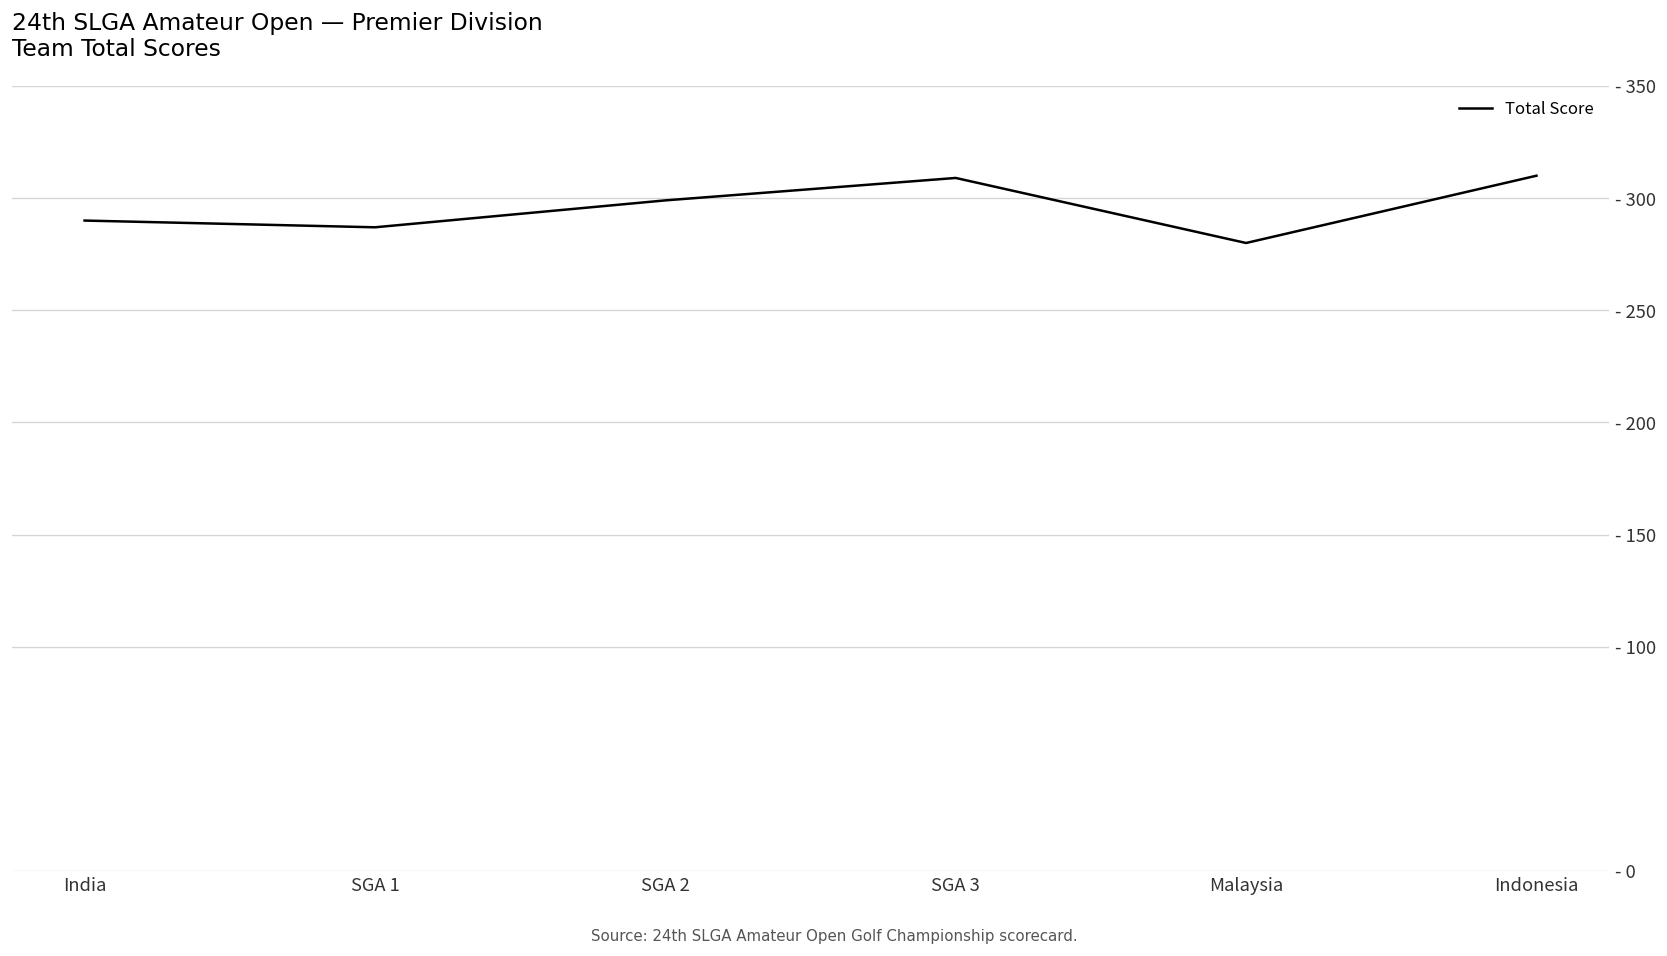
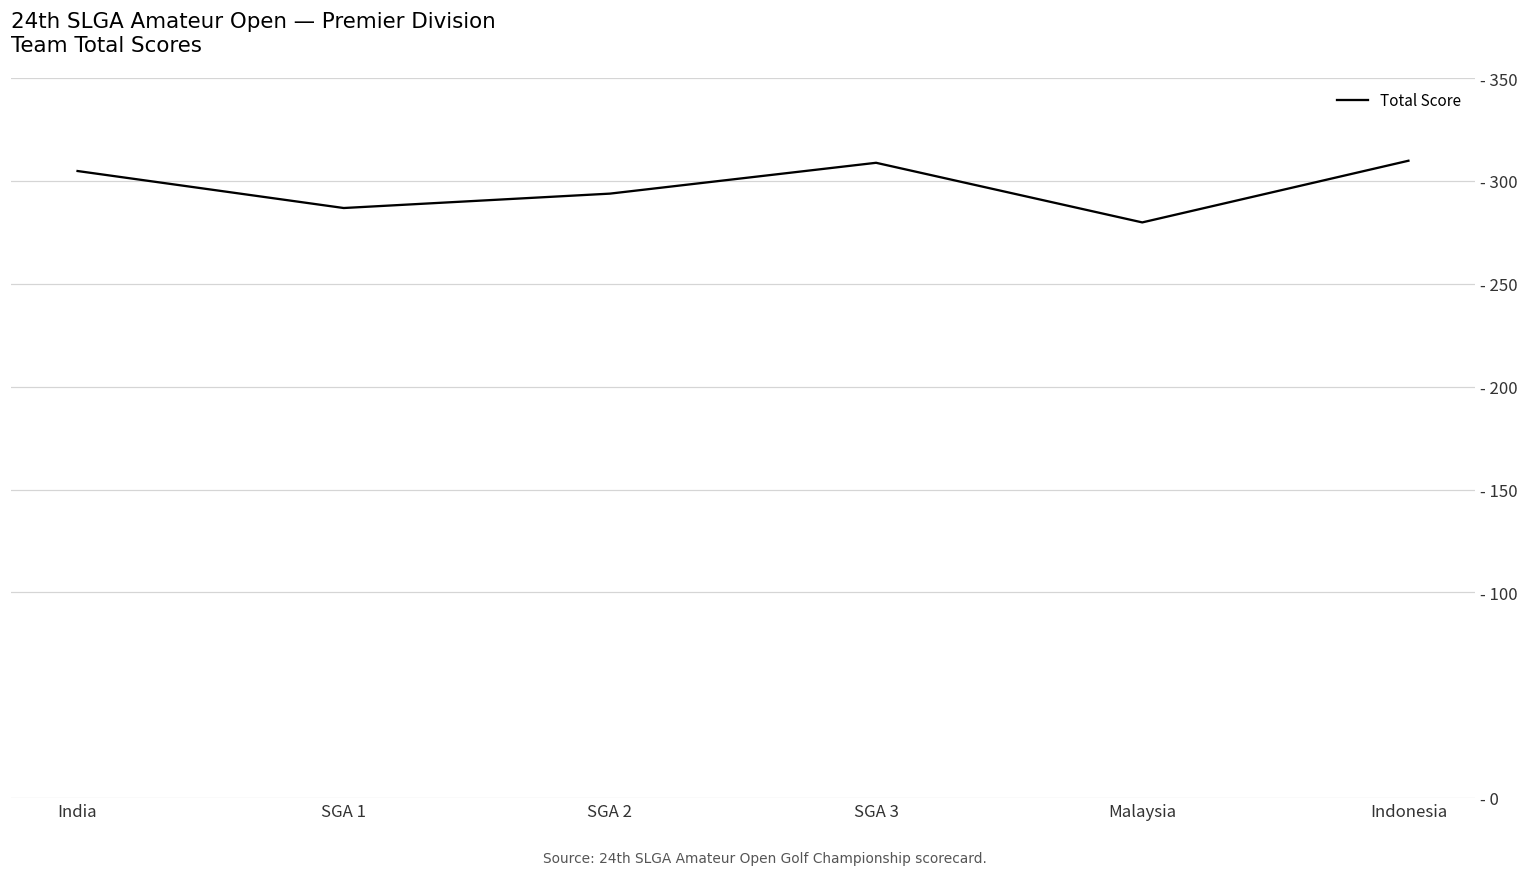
  {
-   "India": "- 290",
+   "India": "- 305",
    "SGA 1": "- 287",
-   "SGA 2": "- 299",
+   "SGA 2": "- 294",
    "SGA 3": "- 309",
    "Malaysia": "- 280",
    "Indonesia": "- 310"
  }
